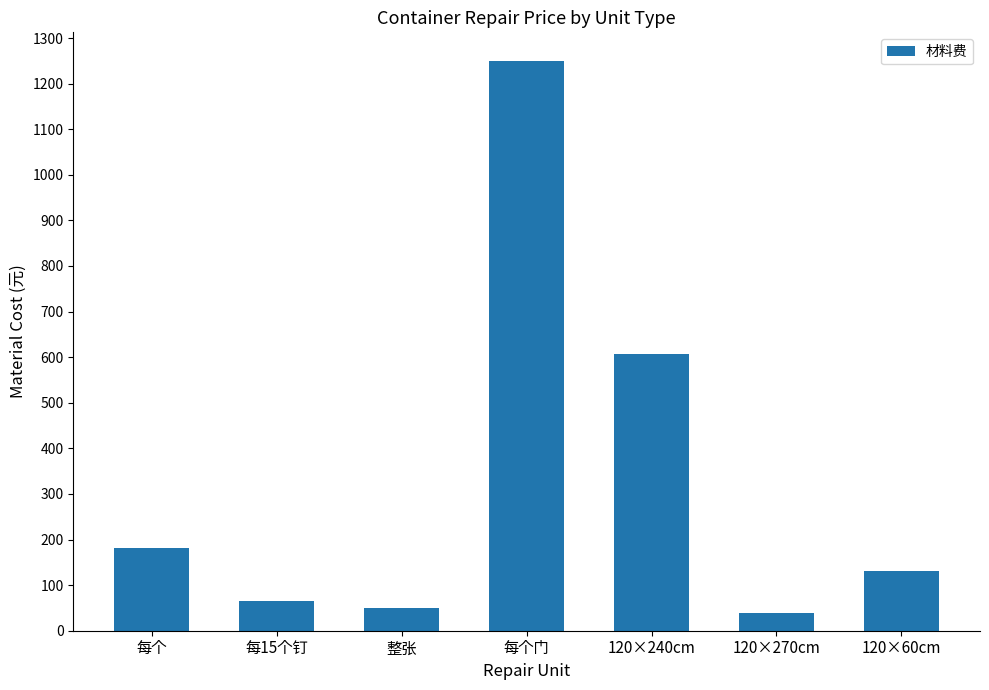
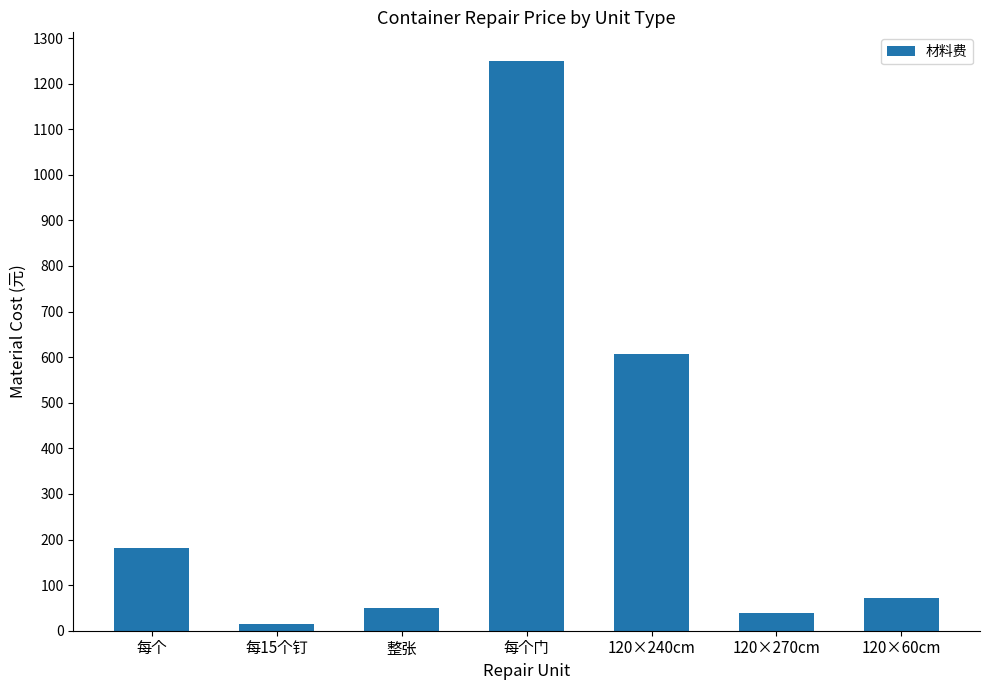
  {
    "每个": 180,
-   "每15个钉": 70,
+   "每15个钉": 20,
    "整张": 50,
    "每个门": 1250,
    "120×240cm": 610,
    "120×270cm": 40,
-   "120×60cm": 130
+   "120×60cm": 70
  }
